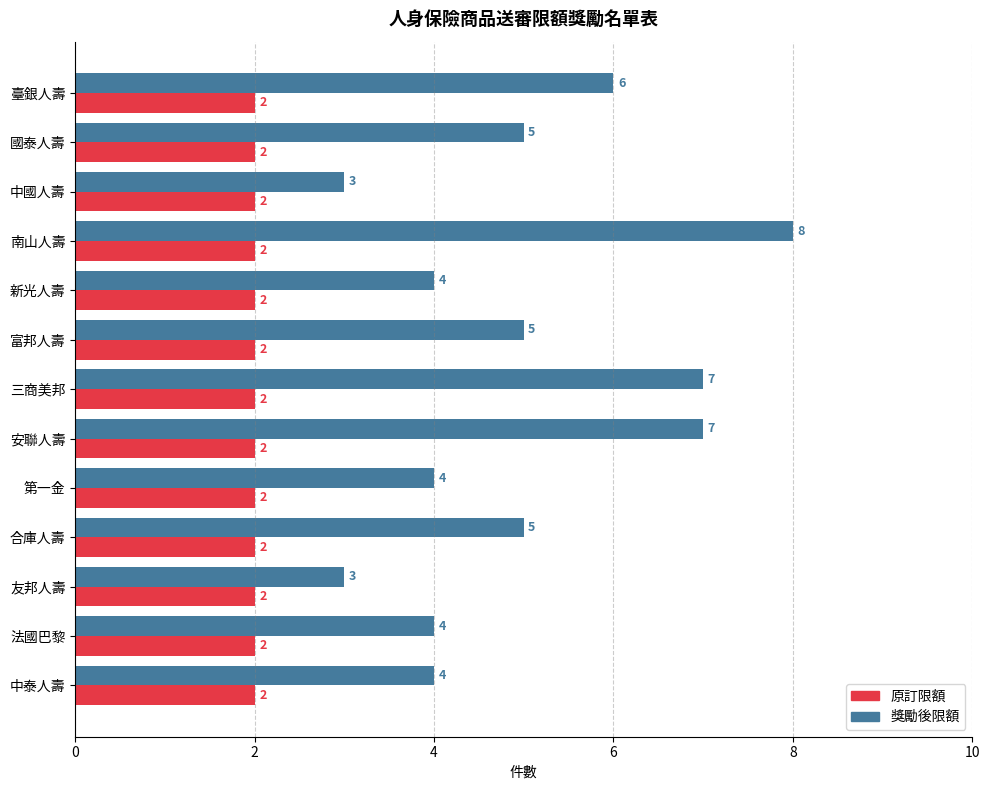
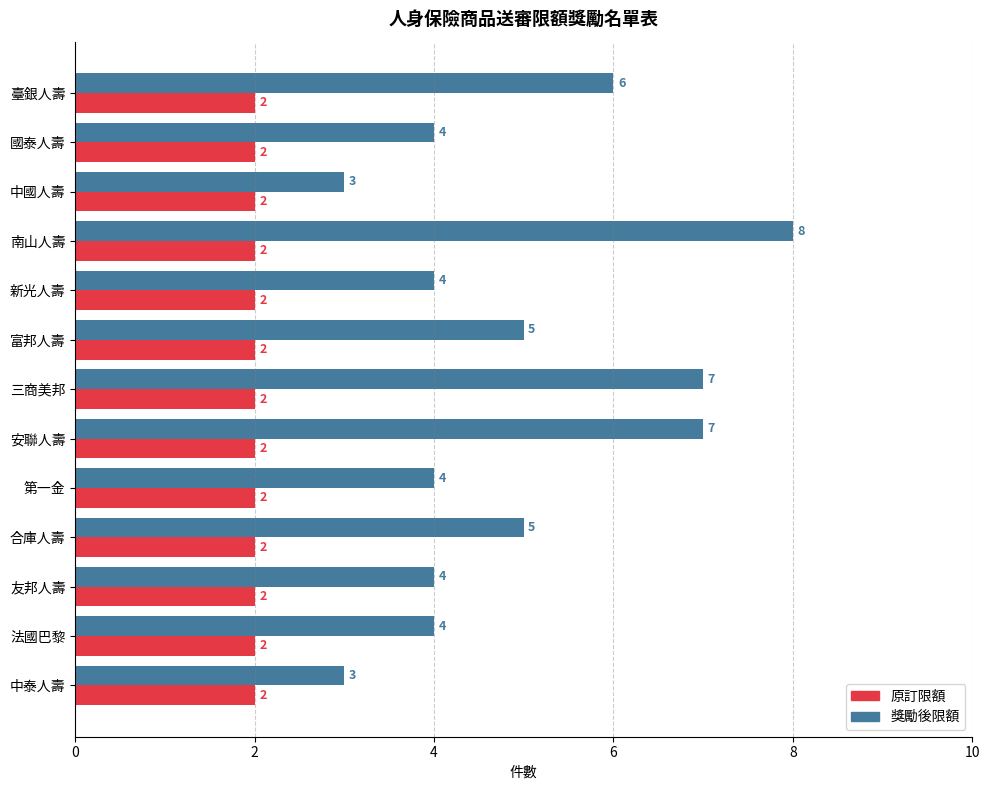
  {
    "原訂限額": {
      "臺銀人壽": 2,
      "國泰人壽": 2,
      "中國人壽": 2,
      "南山人壽": 2,
      "新光人壽": 2,
      "富邦人壽": 2,
      "三商美邦": 2,
      "安聯人壽": 2,
      "第一金": 2,
      "合庫人壽": 2,
      "友邦人壽": 2,
      "法國巴黎": 2,
      "中泰人壽": 2
    },
    "獎勵後限額": {
      "臺銀人壽": 6,
-     "國泰人壽": 5,
+     "國泰人壽": 4,
      "中國人壽": 3,
      "南山人壽": 8,
      "新光人壽": 4,
      "富邦人壽": 5,
      "三商美邦": 7,
      "安聯人壽": 7,
      "第一金": 4,
      "合庫人壽": 5,
-     "友邦人壽": 3,
+     "友邦人壽": 4,
      "法國巴黎": 4,
-     "中泰人壽": 4
+     "中泰人壽": 3
    }
  }
